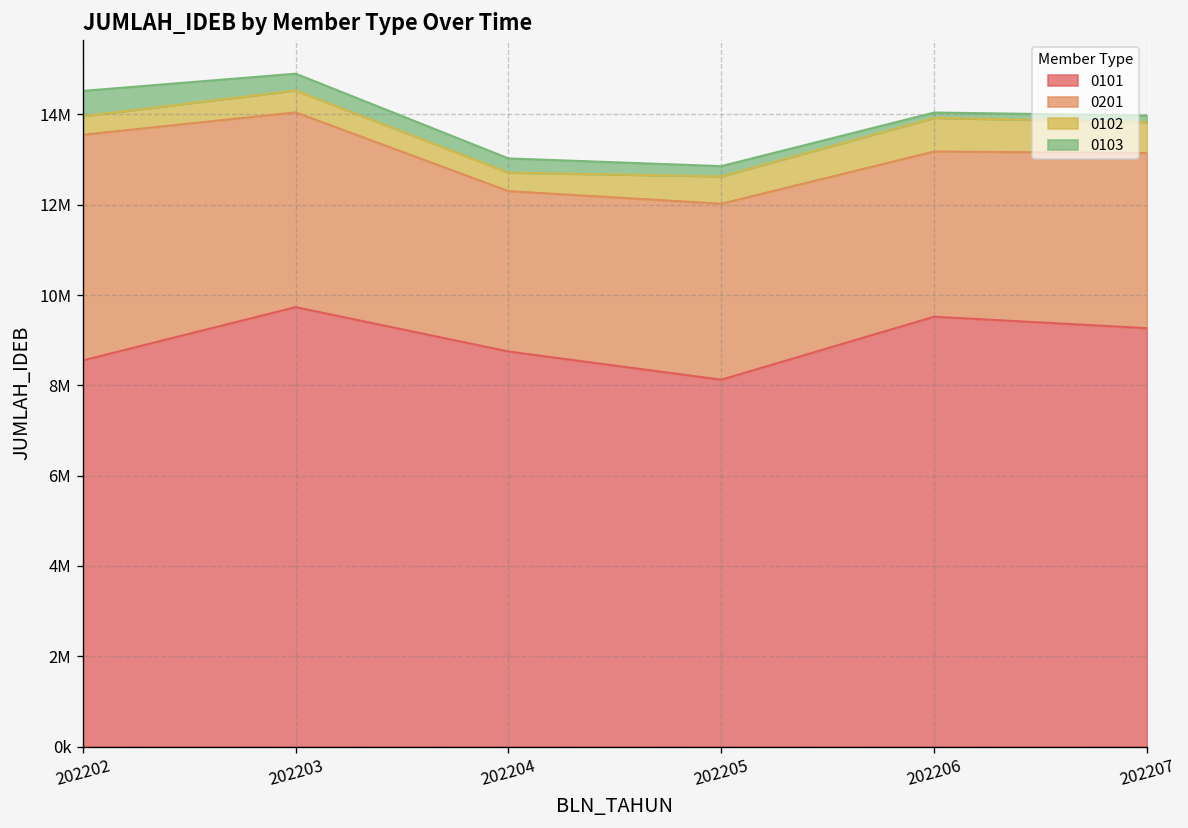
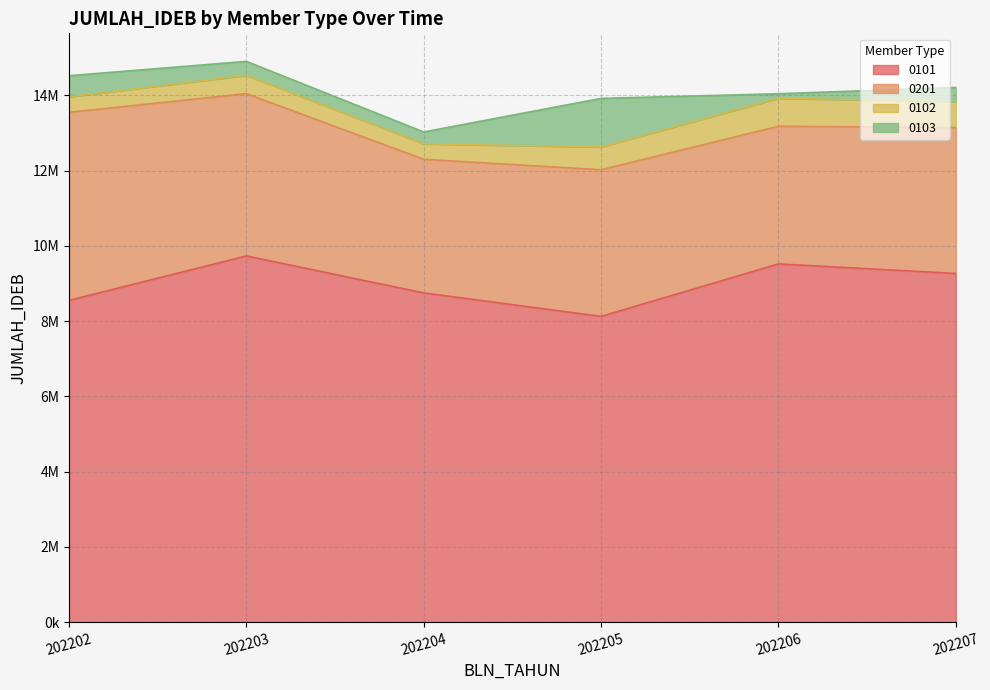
  {
    "0103": {
      "202202": 600000,
      "202203": 400000,
      "202204": 300000,
-     "202205": 200000,
+     "202205": 1300000,
      "202206": 100000,
-     "202207": 100000
+     "202207": 400000
    }
  }
